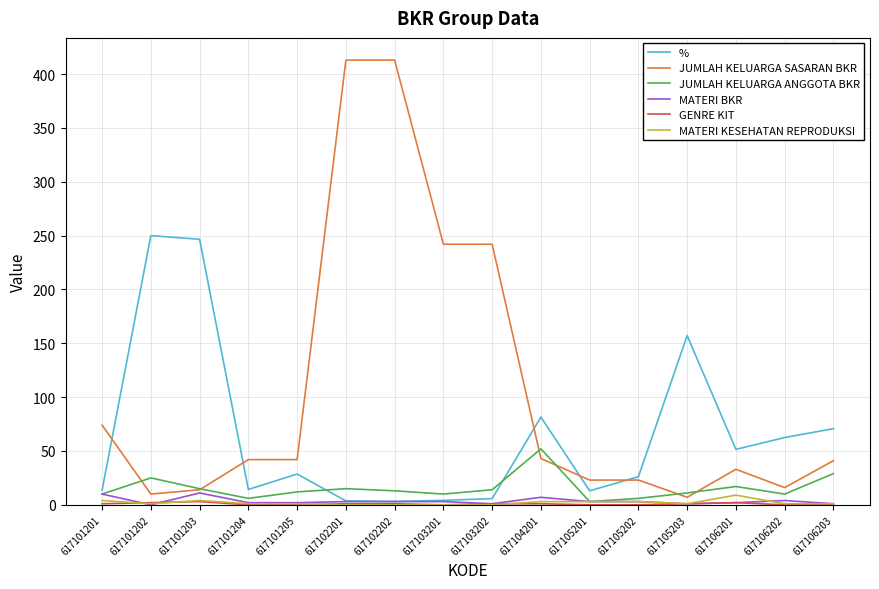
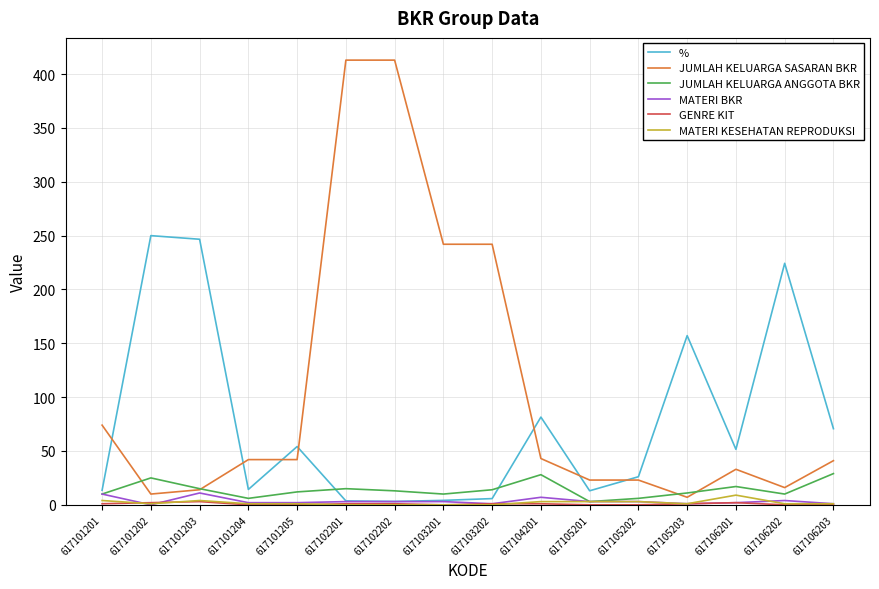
  {
    "%": {
      "617101201": 14,
      "617101202": 250,
      "617101203": 247,
      "617101204": 14,
-     "617101205": 29,
+     "617101205": 54,
      "617103202": 6,
      "617104201": 81,
      "617105201": 13,
      "617105202": 26,
      "617105203": 157,
      "617106201": 52,
-     "617106202": 63,
+     "617106202": 224,
      "617106203": 71
    },
    "JUMLAH KELUARGA ANGGOTA BKR": {
      "617101202": 25,
      "617101204": 6,
      "617101205": 12,
      "617102201": 15,
      "617102202": 13,
      "617103201": 10,
      "617103202": 14,
-     "617104201": 52,
+     "617104201": 28,
      "617105202": 6,
      "617105203": 11,
      "617106201": 17,
      "617106202": 10,
      "617106203": 29
    },
    "MATERI BKR": {
      "617101203": 11,
      "617104201": 7,
      "617106202": 4
    },
    "MATERI KESEHATAN REPRODUKSI": {
      "617101201": 4,
      "617106201": 9
    }
  }
